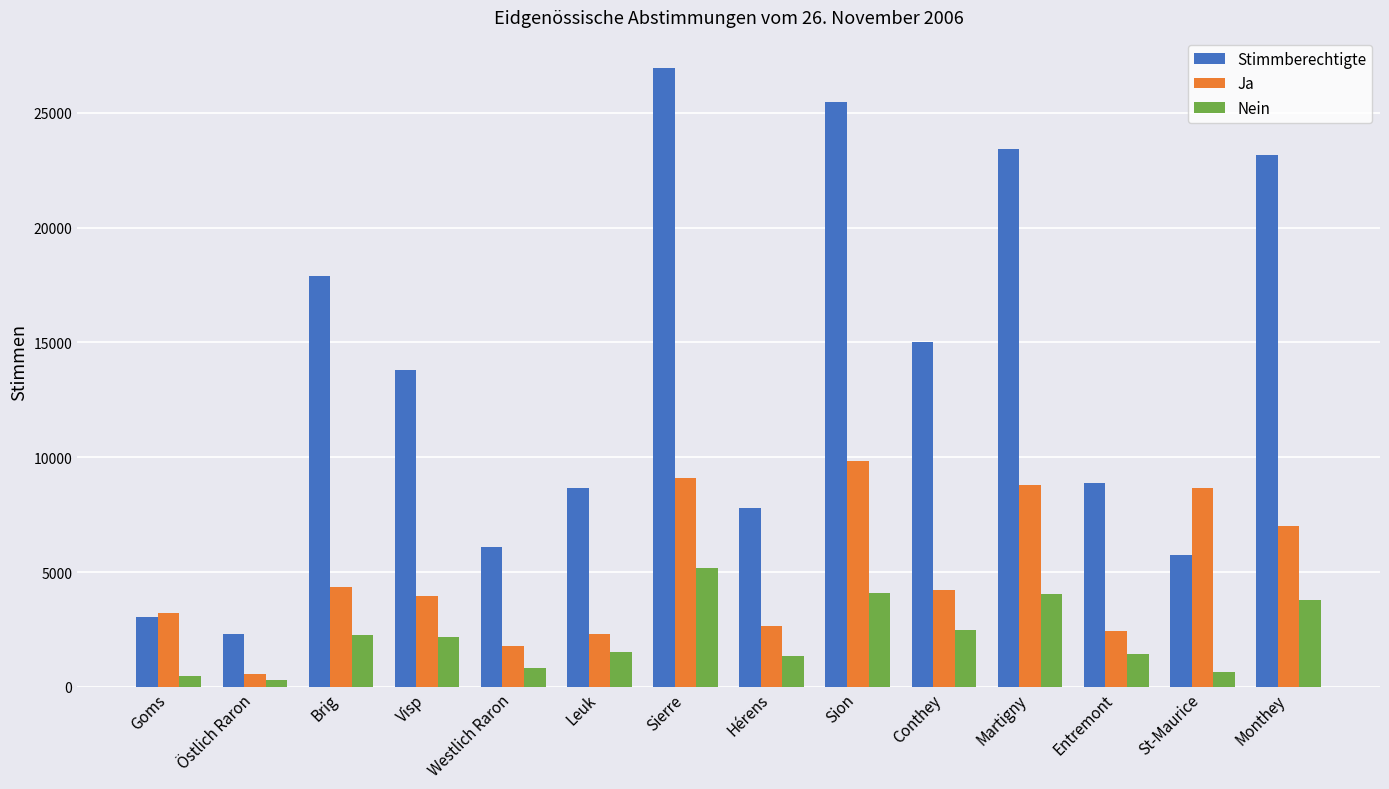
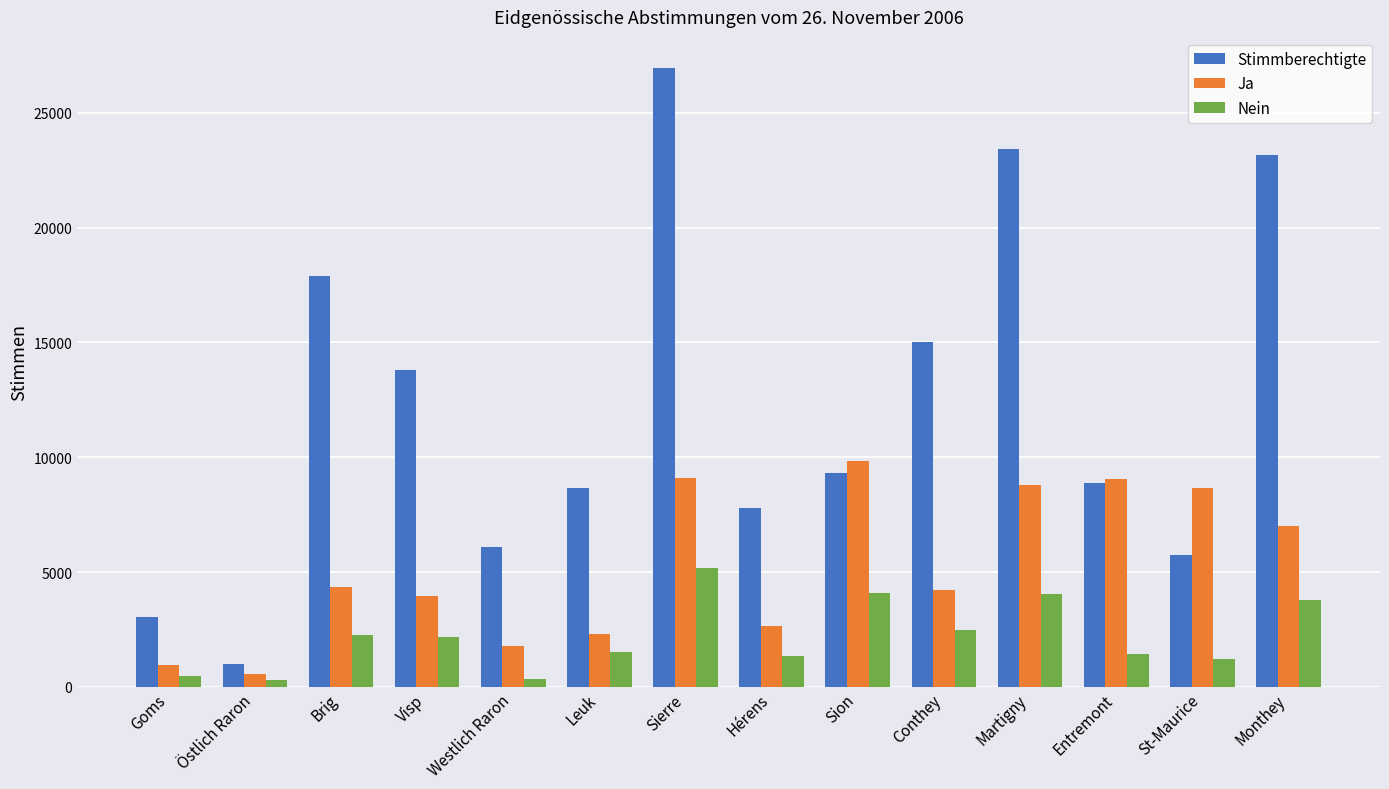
  {
    "Stimmberechtigte": {
      "Goms": 3000,
-     "Östlich Raron": 2300,
+     "Östlich Raron": 1000,
      "Brig": 17900,
      "Visp": 13800,
      "Westlich Raron": 6100,
      "Leuk": 8700,
      "Sierre": 27000,
      "Hérens": 7800,
-     "Sion": 25500,
+     "Sion": 9300,
      "Conthey": 15000,
      "Martigny": 23400,
      "Entremont": 8900,
      "St-Maurice": 5800,
      "Monthey": 23200
    },
    "Ja": {
-     "Goms": 3200,
+     "Goms": 1000,
      "Östlich Raron": 500,
      "Brig": 4300,
      "Visp": 4000,
      "Westlich Raron": 1800,
      "Leuk": 2300,
      "Sierre": 9100,
      "Hérens": 2700,
      "Sion": 9800,
      "Conthey": 4200,
      "Martigny": 8800,
-     "Entremont": 2400,
+     "Entremont": 9000,
      "St-Maurice": 8700,
      "Monthey": 7000
    },
    "Nein": {
      "Goms": 500,
      "Östlich Raron": 300,
      "Brig": 2300,
      "Visp": 2200,
-     "Westlich Raron": 800,
+     "Westlich Raron": 300,
      "Leuk": 1500,
      "Sierre": 5200,
      "Hérens": 1300,
      "Sion": 4100,
      "Conthey": 2500,
      "Martigny": 4100,
      "Entremont": 1400,
-     "St-Maurice": 600,
+     "St-Maurice": 1200,
      "Monthey": 3800
    }
  }
